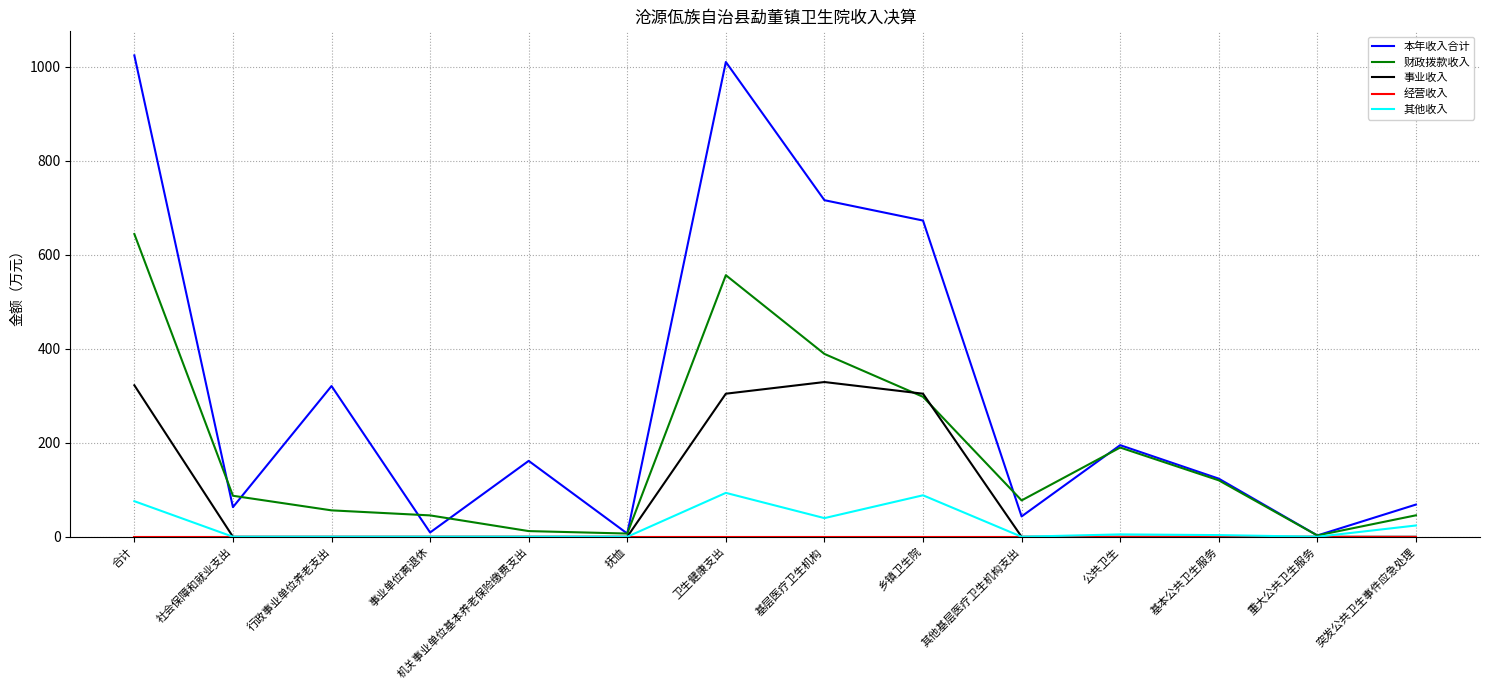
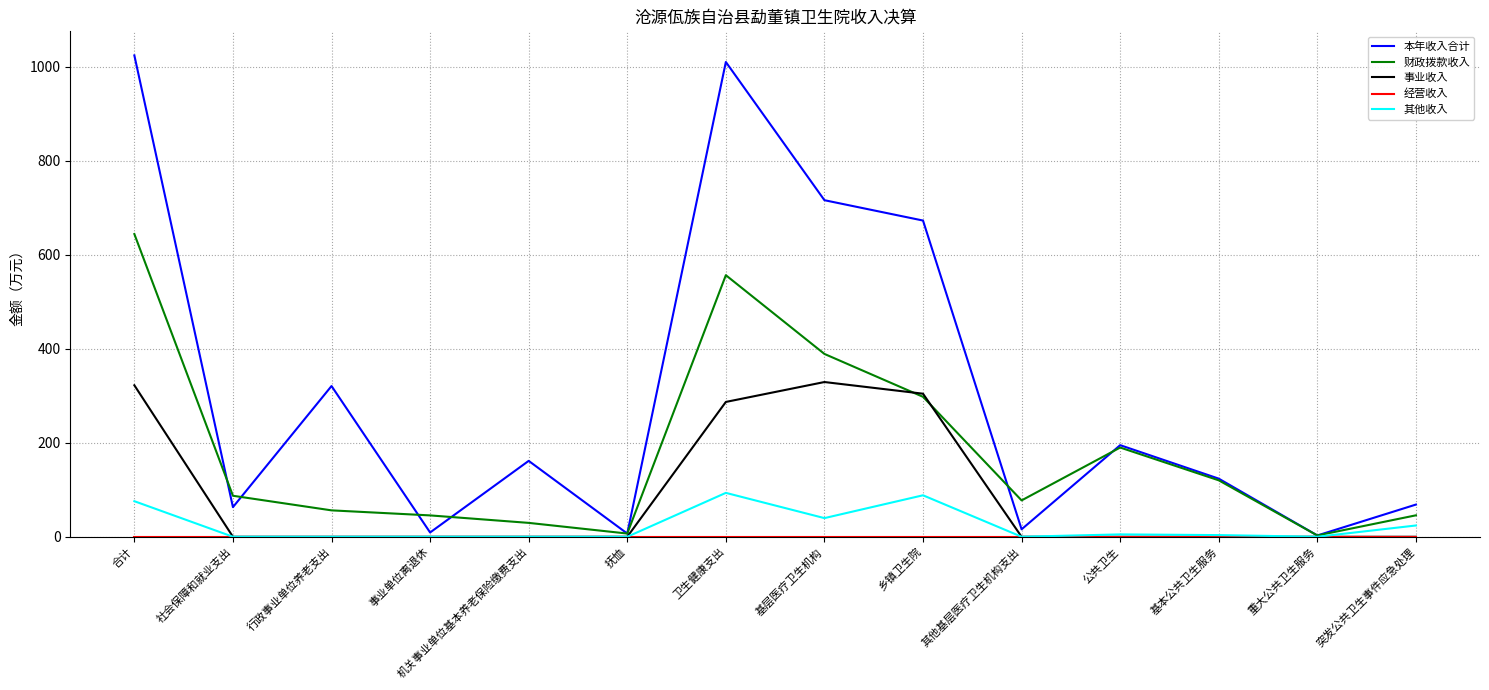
  {
    "本年收入合计": {
      "合计": 1020,
      "社会保障和就业支出": 60,
      "行政事业单位养老支出": 320,
      "事业单位离退休": 10,
      "机关事业单位基本养老保险缴费支出": 160,
      "卫生健康支出": 1010,
      "基层医疗卫生机构": 720,
      "乡镇卫生院": 670,
-     "其他基层医疗卫生机构支出": 40,
+     "其他基层医疗卫生机构支出": 20,
      "突发公共卫生事件应急处理": 70
    },
    "财政拨款收入": {
      "合计": 640,
      "社会保障和就业支出": 90,
      "行政事业单位养老支出": 60,
      "事业单位离退休": 50,
-     "机关事业单位基本养老保险缴费支出": 10,
+     "机关事业单位基本养老保险缴费支出": 30,
      "卫生健康支出": 560,
      "基层医疗卫生机构": 390,
      "乡镇卫生院": 300,
      "其他基层医疗卫生机构支出": 80,
      "突发公共卫生事件应急处理": 50
    },
    "事业收入": {
      "合计": 320,
-     "卫生健康支出": 300,
+     "卫生健康支出": 290,
      "基层医疗卫生机构": 330,
      "乡镇卫生院": 300
    },
    "经营收入": {
      "合计": 0,
      "卫生健康支出": 0,
      "基层医疗卫生机构": 0,
      "乡镇卫生院": 0
    },
    "其他收入": {
      "合计": 80,
      "卫生健康支出": 90,
      "基层医疗卫生机构": 40,
      "乡镇卫生院": 90,
      "突发公共卫生事件应急处理": 20
    }
  }
